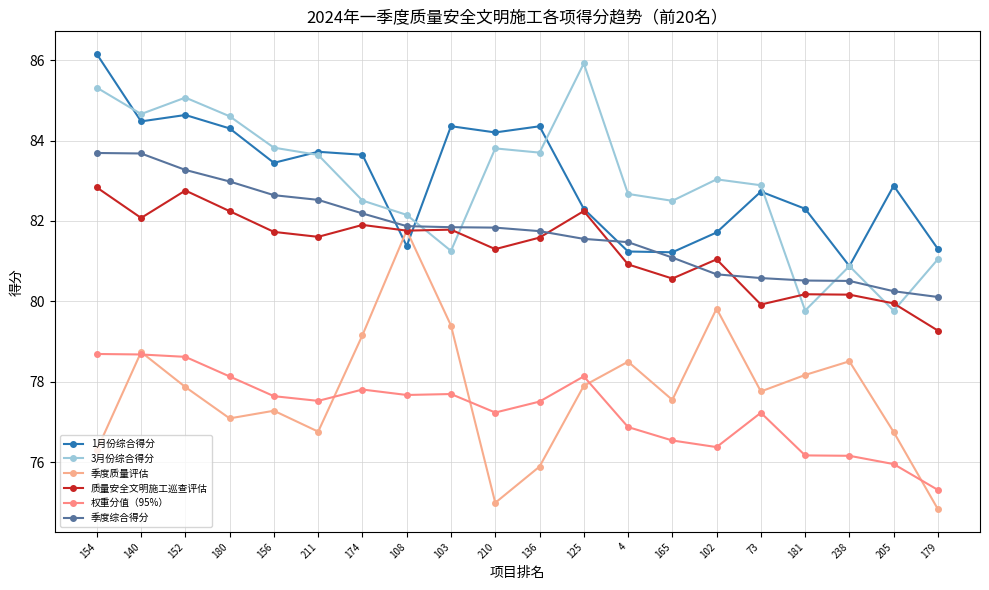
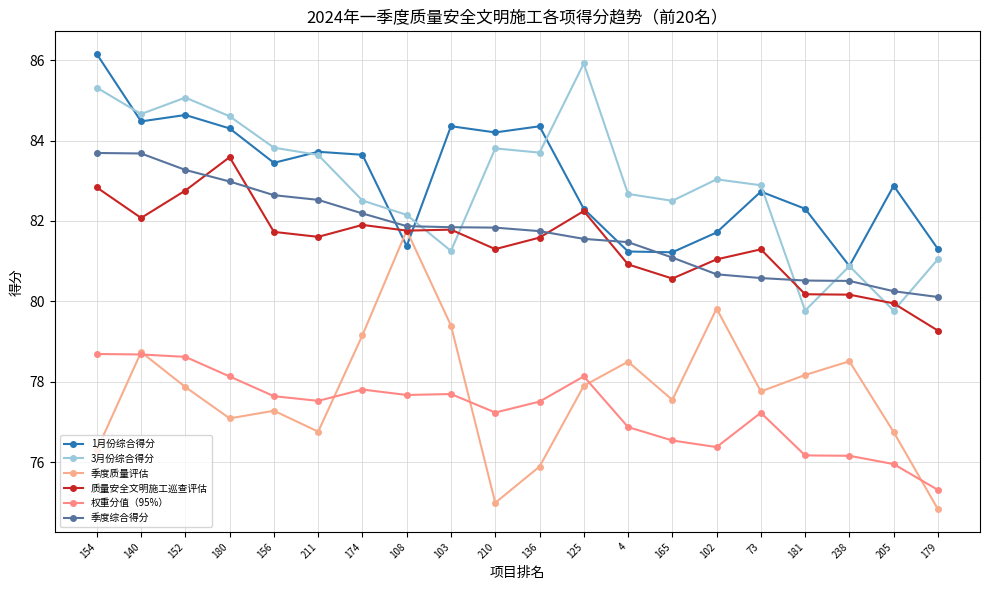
  {
    "3月份综合得分": {
      "154": 85.3,
      "140": 84.7,
      "152": 85.1,
      "180": 84.6,
      "156": 83.8,
      "211": 83.6,
      "174": 82.5,
      "108": 82.2,
      "103": 81.3,
      "210": 83.8,
      "136": 83.7,
      "125": 85.9,
      "4": 82.7,
      "165": 82.5,
      "102": 83.0,
      "73": 82.9,
      "181": 79.8,
      "205": 79.8,
      "179": 81.1
    },
    "质量安全文明施工巡查评估": {
      "154": 82.8,
      "140": 82.1,
      "152": 82.8,
-     "180": 82.2,
+     "180": 83.6,
      "156": 81.7,
      "211": 81.6,
      "174": 81.9,
      "210": 81.3,
      "136": 81.6,
      "4": 80.9,
      "165": 80.6,
      "102": 81.0,
-     "73": 79.9,
+     "73": 81.3,
      "181": 80.2,
      "238": 80.2,
      "205": 80.0,
      "179": 79.3
    }
  }
